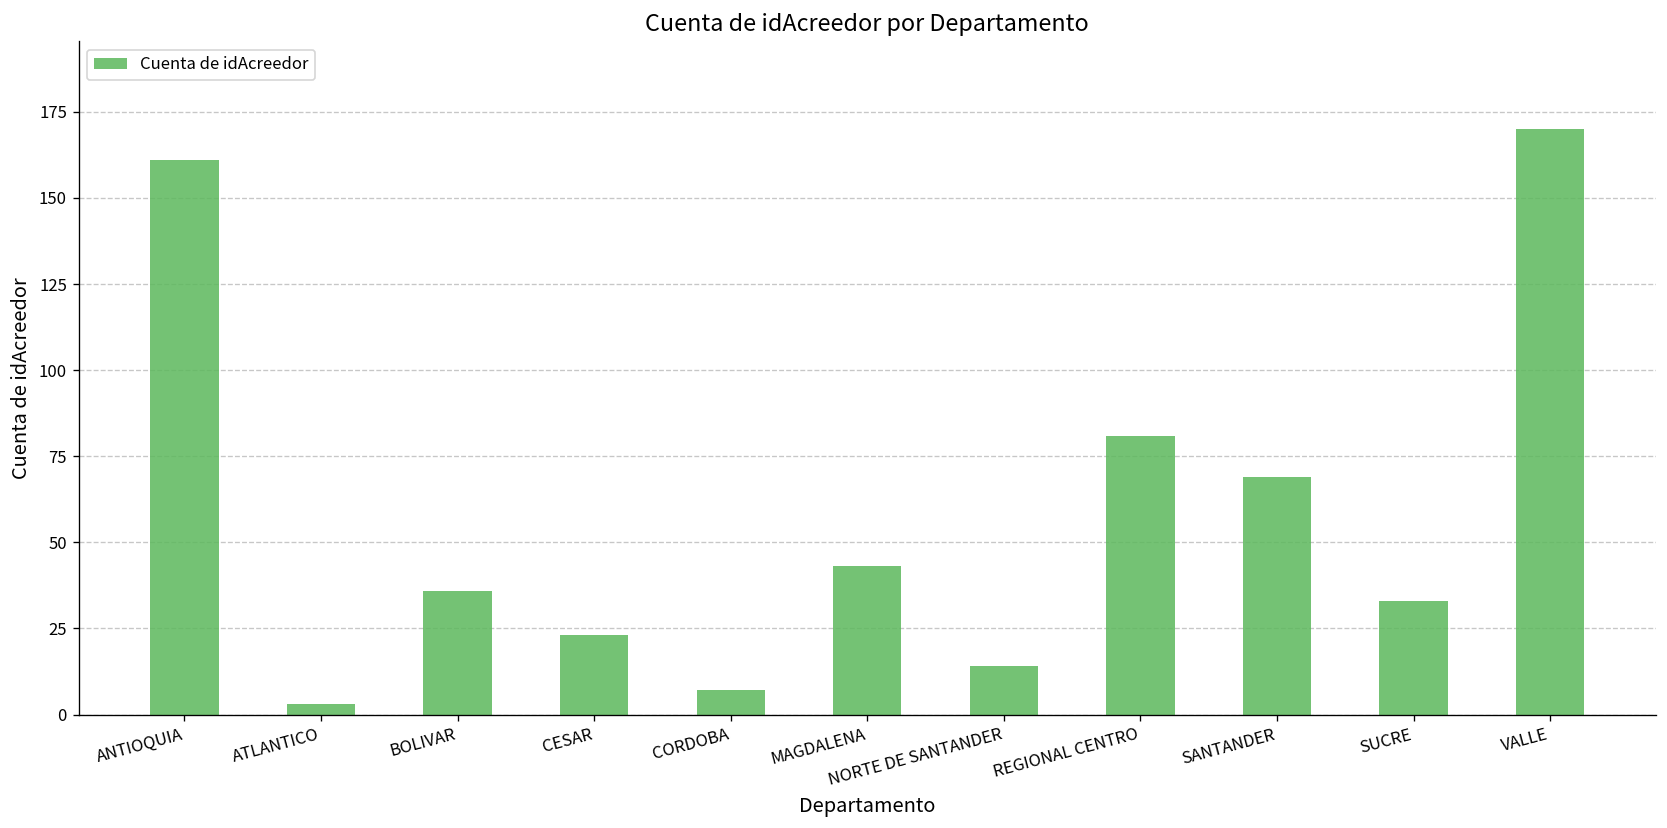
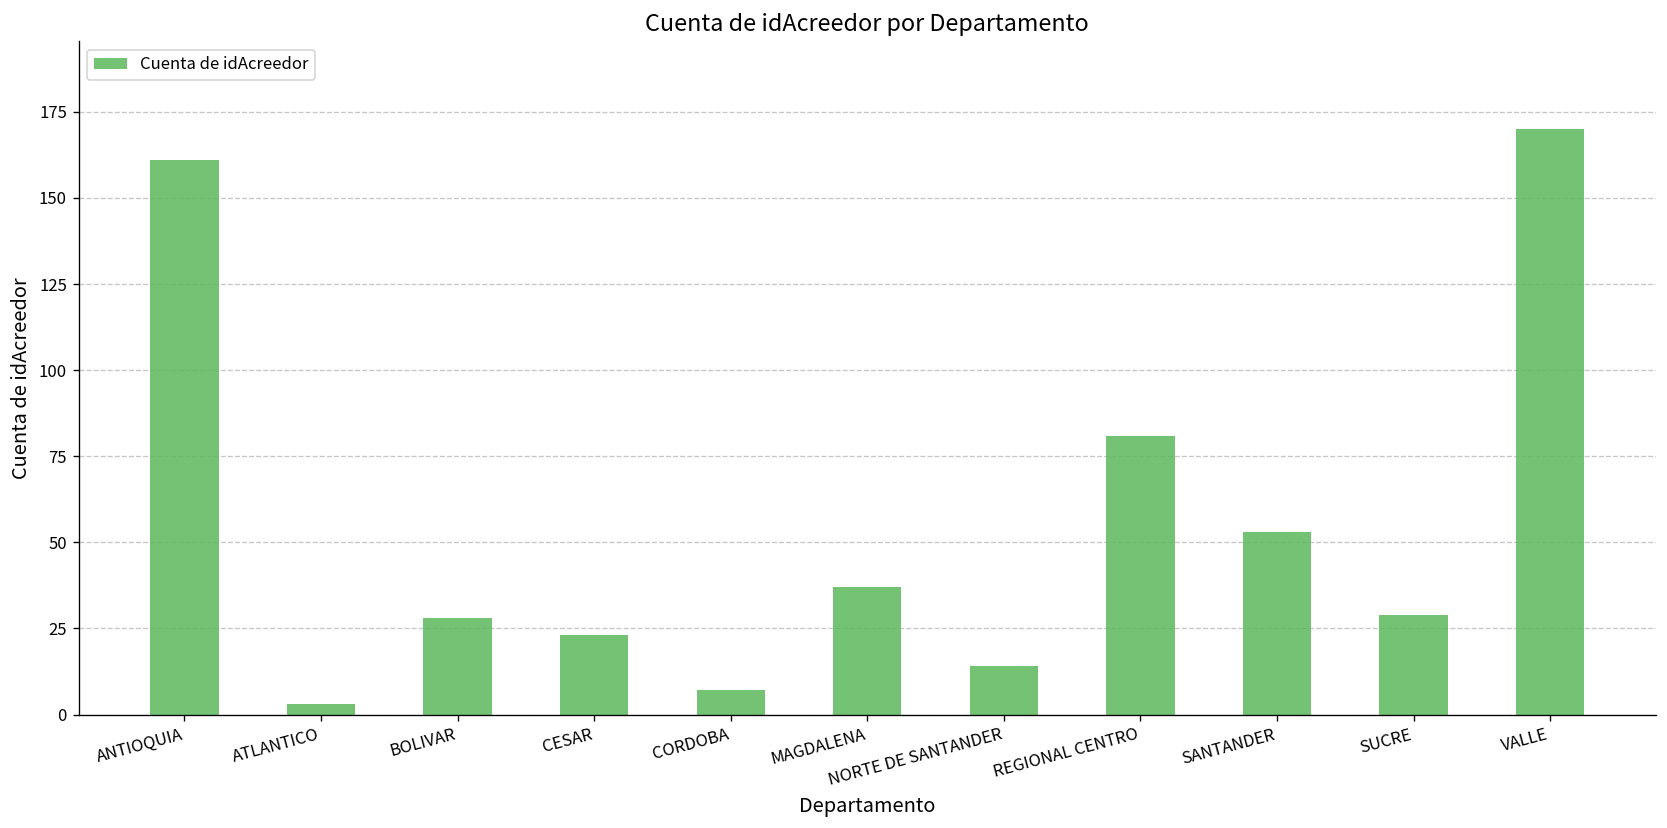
  {
    "ANTIOQUIA": 161,
    "ATLANTICO": 3,
-   "BOLIVAR": 36,
+   "BOLIVAR": 28,
    "CESAR": 23,
    "CORDOBA": 7,
-   "MAGDALENA": 43,
+   "MAGDALENA": 37,
    "NORTE DE SANTANDER": 14,
    "REGIONAL CENTRO": 81,
-   "SANTANDER": 69,
-   "SUCRE": 33,
+   "SANTANDER": 53,
+   "SUCRE": 29,
    "VALLE": 170
  }
